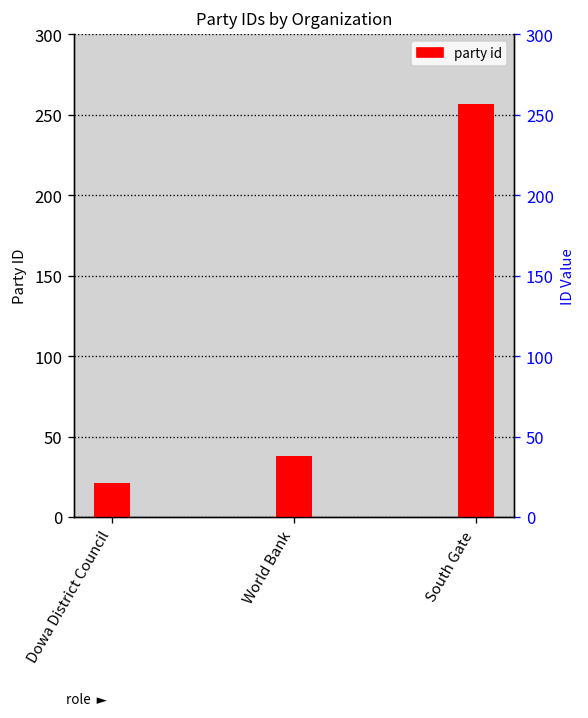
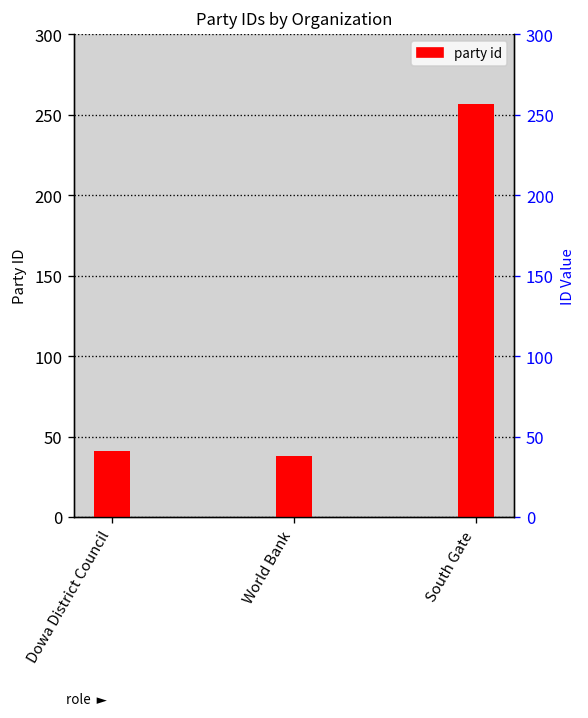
  {
-   "Dowa District Council": 21,
+   "Dowa District Council": 41,
    "World Bank": 38,
    "South Gate": 257
  }
